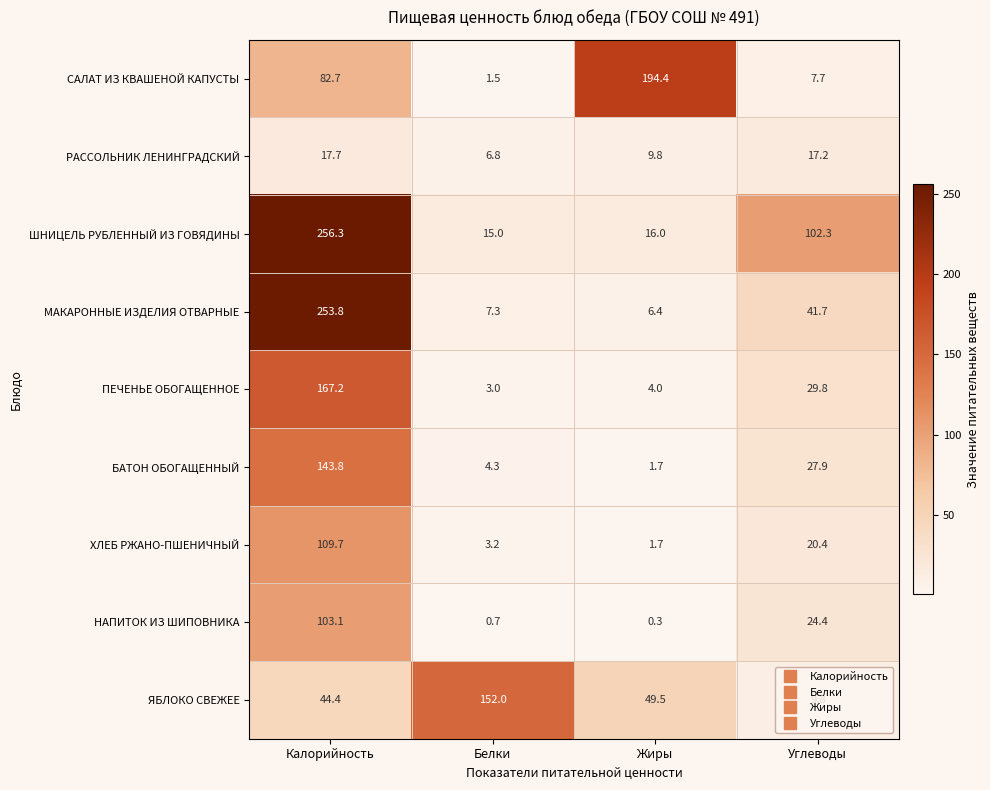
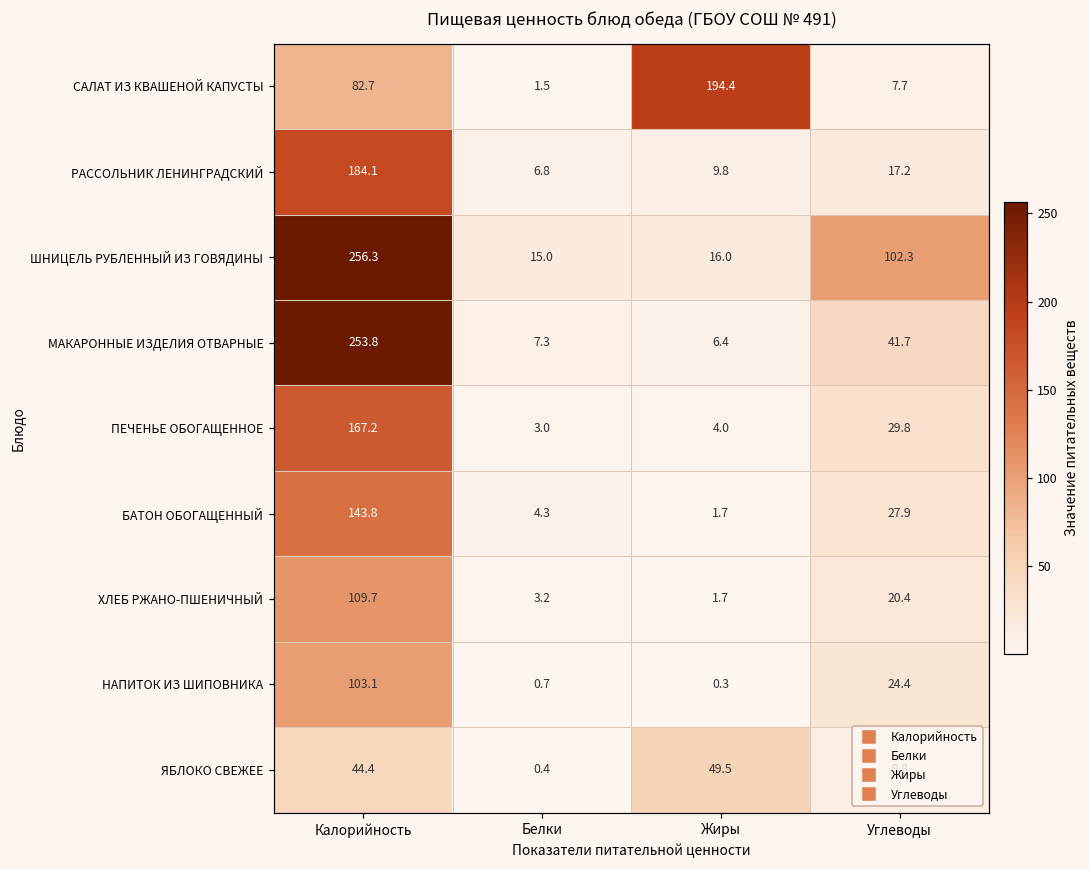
  {
    "САЛАТ ИЗ КВАШЕНОЙ КАПУСТЫ": {
      "Калорийность": 82.7,
      "Белки": 1.5,
      "Жиры": 194.4,
      "Углеводы": 7.7
    },
    "РАССОЛЬНИК ЛЕНИНГРАДСКИЙ": {
-     "Калорийность": 17.7,
+     "Калорийность": 184.1,
      "Белки": 6.8,
      "Жиры": 9.8,
      "Углеводы": 17.2
    },
    "ШНИЦЕЛЬ РУБЛЕННЫЙ ИЗ ГОВЯДИНЫ": {
      "Калорийность": 256.3,
      "Белки": 15.0,
      "Жиры": 16.0,
      "Углеводы": 102.3
    },
    "МАКАРОННЫЕ ИЗДЕЛИЯ ОТВАРНЫЕ": {
      "Калорийность": 253.8,
      "Белки": 7.3,
      "Жиры": 6.4,
      "Углеводы": 41.7
    },
    "ПЕЧЕНЬЕ ОБОГАЩЕННОЕ": {
      "Калорийность": 167.2,
      "Белки": 3.0,
      "Жиры": 4.0,
      "Углеводы": 29.8
    },
    "БАТОН ОБОГАЩЕННЫЙ": {
      "Калорийность": 143.8,
      "Белки": 4.3,
      "Жиры": 1.7,
      "Углеводы": 27.9
    },
    "ХЛЕБ РЖАНО-ПШЕНИЧНЫЙ": {
      "Калорийность": 109.7,
      "Белки": 3.2,
      "Жиры": 1.7,
      "Углеводы": 20.4
    },
    "НАПИТОК ИЗ ШИПОВНИКА": {
      "Калорийность": 103.1,
      "Белки": 0.7,
      "Жиры": 0.3,
      "Углеводы": 24.4
    },
    "ЯБЛОКО СВЕЖЕЕ": {
      "Калорийность": 44.4,
-     "Белки": 152.0,
+     "Белки": 0.4,
      "Жиры": 49.5
    }
  }
